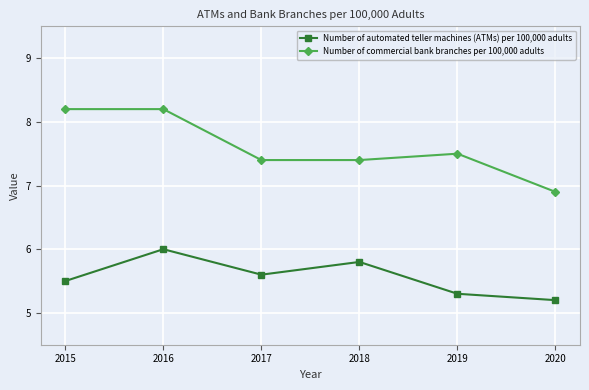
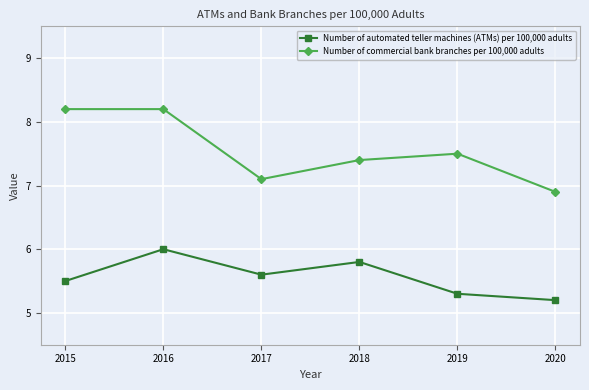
  {
    "Number of automated teller machines (ATMs) per 100,000 adults": {
      "2015": 5.5,
      "2016": 6.0,
      "2017": 5.6,
      "2018": 5.8,
      "2019": 5.3,
      "2020": 5.2
    },
    "Number of commercial bank branches per 100,000 adults": {
      "2015": 8.2,
      "2016": 8.2,
-     "2017": 7.4,
+     "2017": 7.1,
      "2018": 7.4,
      "2019": 7.5,
      "2020": 6.9
    }
  }
